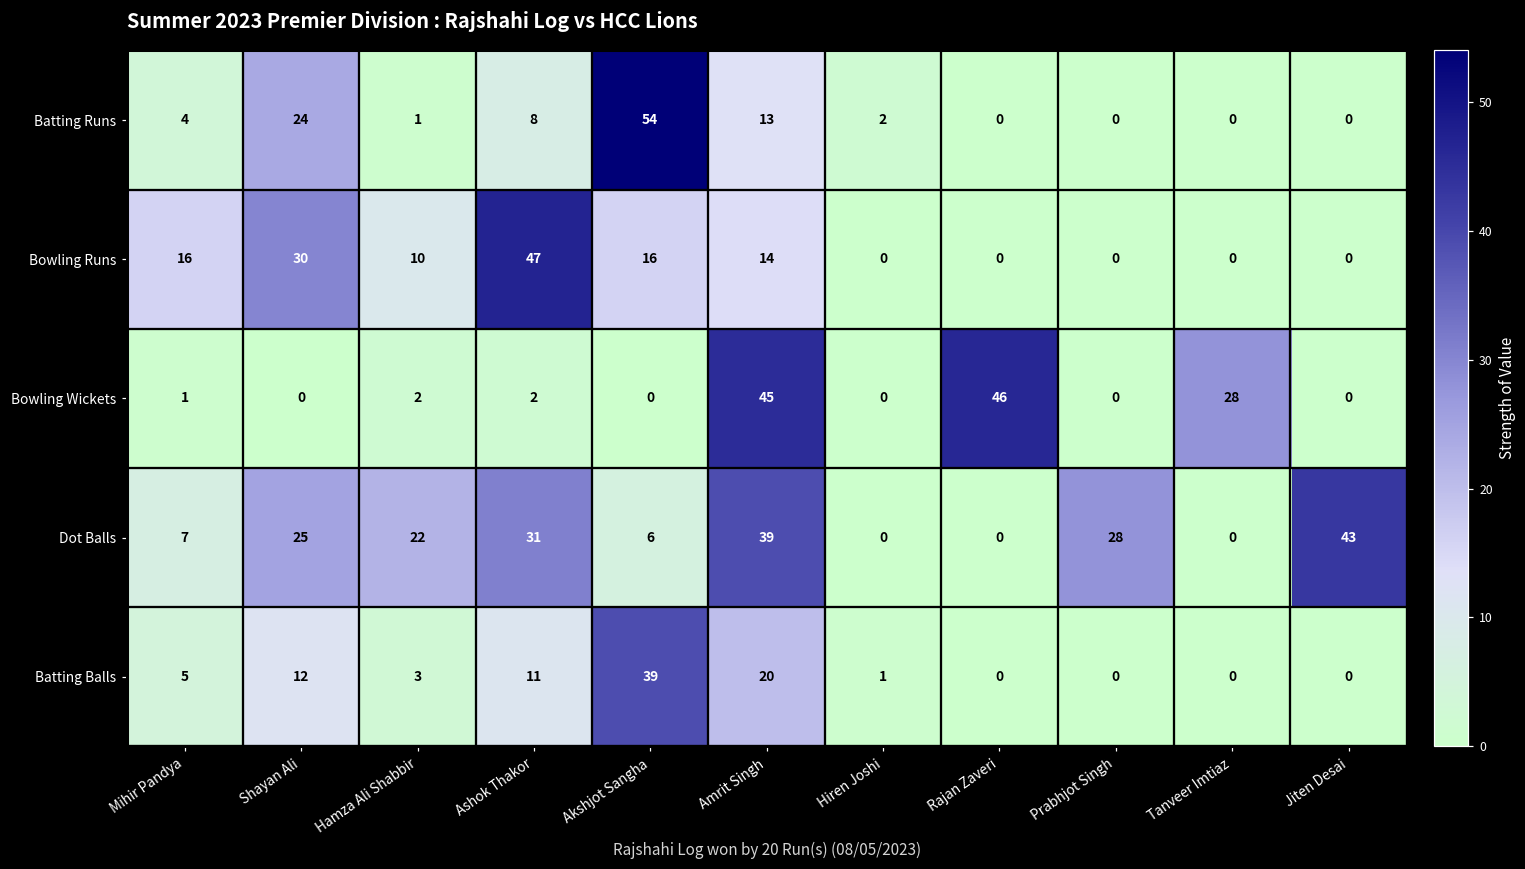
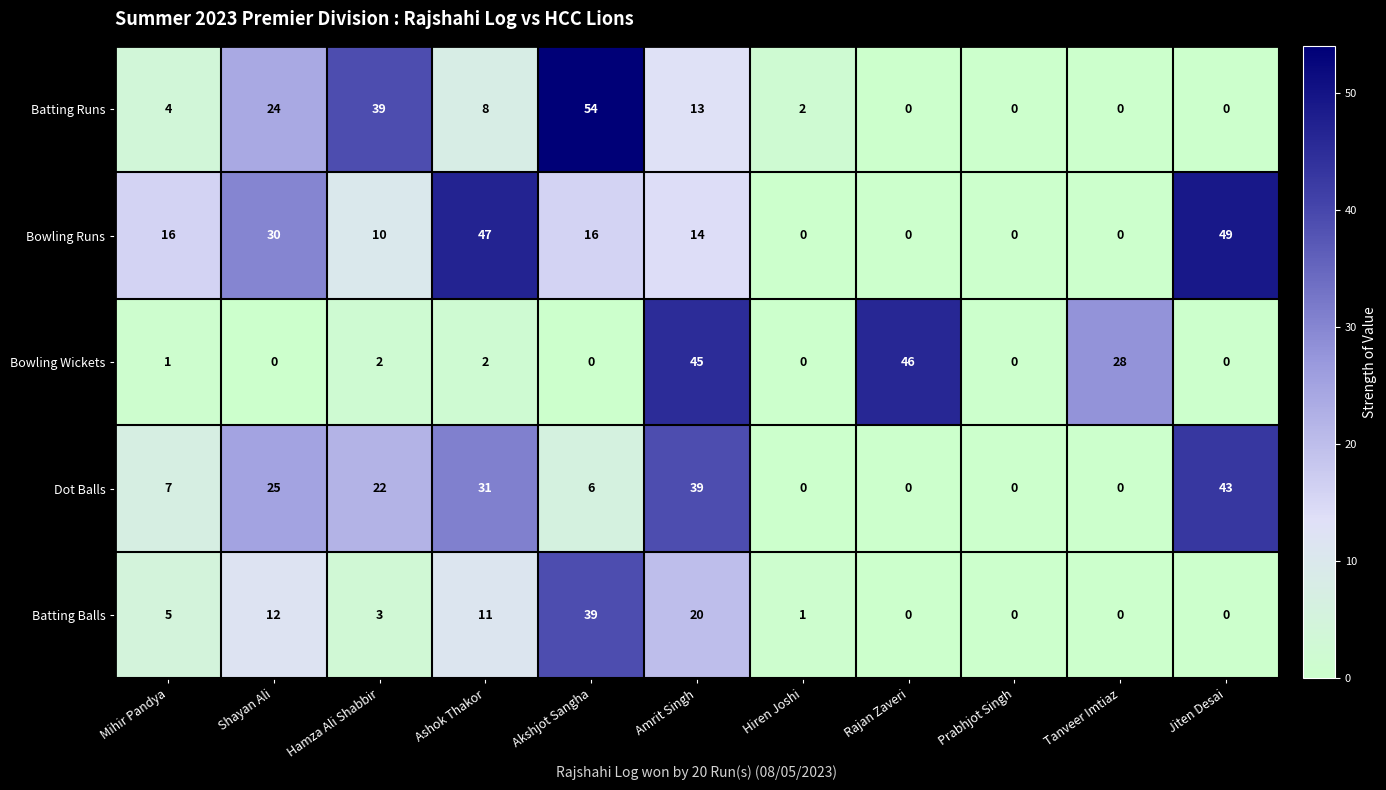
  {
    "Batting Runs": {
      "Mihir Pandya": 4,
      "Shayan Ali": 24,
-     "Hamza Ali Shabbir": 1,
+     "Hamza Ali Shabbir": 39,
      "Ashok Thakor": 8,
      "Akshjot Sangha": 54,
      "Amrit Singh": 13,
      "Hiren Joshi": 2,
      "Rajan Zaveri": 0,
      "Prabhjot Singh": 0,
      "Tanveer Imtiaz": 0,
      "Jiten Desai": 0
    },
    "Bowling Runs": {
      "Mihir Pandya": 16,
      "Shayan Ali": 30,
      "Hamza Ali Shabbir": 10,
      "Ashok Thakor": 47,
      "Akshjot Sangha": 16,
      "Amrit Singh": 14,
      "Hiren Joshi": 0,
      "Rajan Zaveri": 0,
      "Prabhjot Singh": 0,
      "Tanveer Imtiaz": 0,
-     "Jiten Desai": 0
+     "Jiten Desai": 49
    },
    "Bowling Wickets": {
      "Mihir Pandya": 1,
      "Shayan Ali": 0,
      "Hamza Ali Shabbir": 2,
      "Ashok Thakor": 2,
      "Akshjot Sangha": 0,
      "Amrit Singh": 45,
      "Hiren Joshi": 0,
      "Rajan Zaveri": 46,
      "Prabhjot Singh": 0,
      "Tanveer Imtiaz": 28,
      "Jiten Desai": 0
    },
    "Dot Balls": {
      "Mihir Pandya": 7,
      "Shayan Ali": 25,
      "Hamza Ali Shabbir": 22,
      "Ashok Thakor": 31,
      "Akshjot Sangha": 6,
      "Amrit Singh": 39,
      "Hiren Joshi": 0,
      "Rajan Zaveri": 0,
-     "Prabhjot Singh": 28,
+     "Prabhjot Singh": 0,
      "Tanveer Imtiaz": 0,
      "Jiten Desai": 43
    },
    "Batting Balls": {
      "Mihir Pandya": 5,
      "Shayan Ali": 12,
      "Hamza Ali Shabbir": 3,
      "Ashok Thakor": 11,
      "Akshjot Sangha": 39,
      "Amrit Singh": 20,
      "Hiren Joshi": 1,
      "Rajan Zaveri": 0,
      "Prabhjot Singh": 0,
      "Tanveer Imtiaz": 0,
      "Jiten Desai": 0
    }
  }
